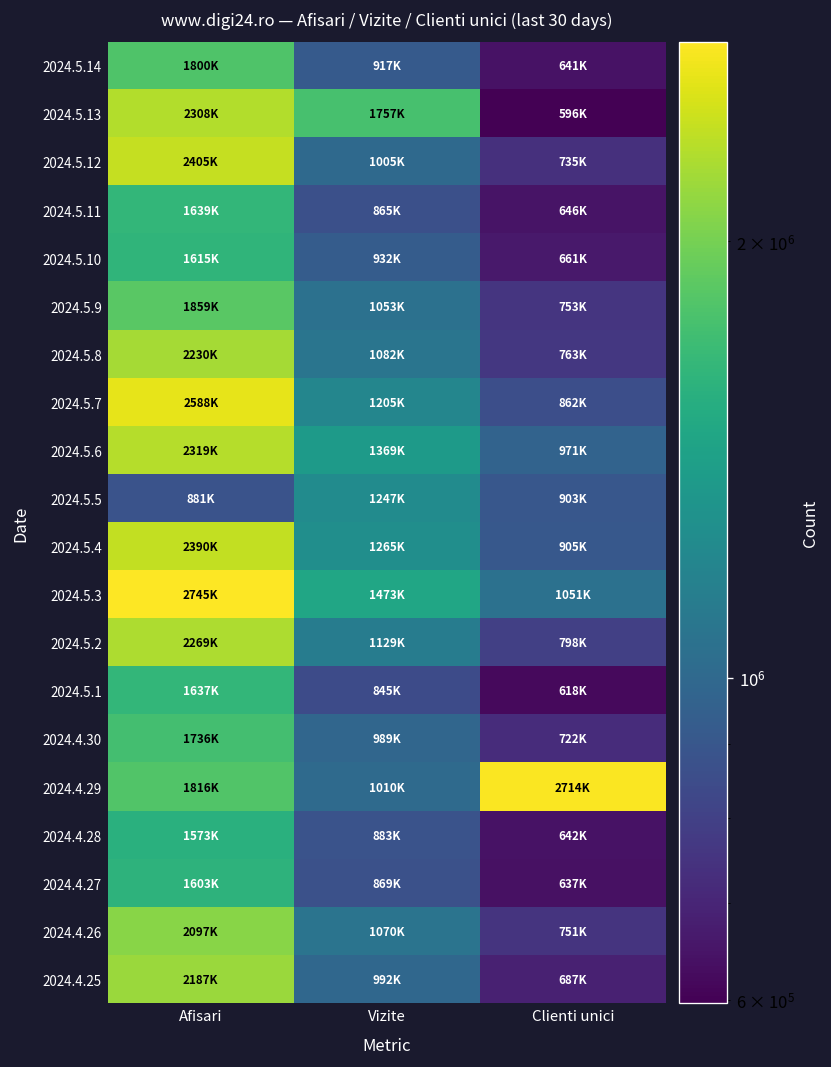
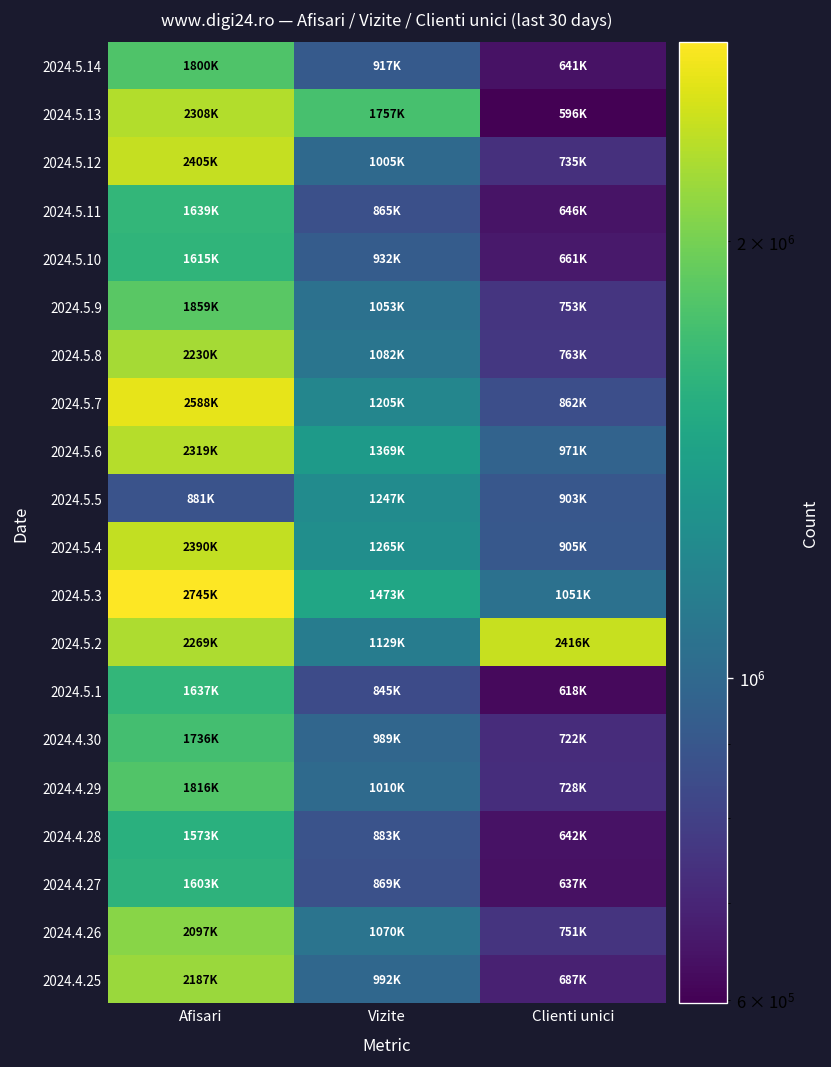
  {
    "2024.5.14": {
      "Afisari": "1800K",
      "Vizite": "917K",
      "Clienti unici": "641K"
    },
    "2024.5.13": {
      "Afisari": "2308K",
      "Vizite": "1757K",
      "Clienti unici": "596K"
    },
    "2024.5.12": {
      "Afisari": "2405K",
      "Vizite": "1005K",
      "Clienti unici": "735K"
    },
    "2024.5.11": {
      "Afisari": "1639K",
      "Vizite": "865K",
      "Clienti unici": "646K"
    },
    "2024.5.10": {
      "Afisari": "1615K",
      "Vizite": "932K",
      "Clienti unici": "661K"
    },
    "2024.5.9": {
      "Afisari": "1859K",
      "Vizite": "1053K",
      "Clienti unici": "753K"
    },
    "2024.5.8": {
      "Afisari": "2230K",
      "Vizite": "1082K",
      "Clienti unici": "763K"
    },
    "2024.5.7": {
      "Afisari": "2588K",
      "Vizite": "1205K",
      "Clienti unici": "862K"
    },
    "2024.5.6": {
      "Afisari": "2319K",
      "Vizite": "1369K",
      "Clienti unici": "971K"
    },
    "2024.5.5": {
      "Afisari": "881K",
      "Vizite": "1247K",
      "Clienti unici": "903K"
    },
    "2024.5.4": {
      "Afisari": "2390K",
      "Vizite": "1265K",
      "Clienti unici": "905K"
    },
    "2024.5.3": {
      "Afisari": "2745K",
      "Vizite": "1473K",
      "Clienti unici": "1051K"
    },
    "2024.5.2": {
      "Afisari": "2269K",
      "Vizite": "1129K",
-     "Clienti unici": "798K"
+     "Clienti unici": "2416K"
    },
    "2024.5.1": {
      "Afisari": "1637K",
      "Vizite": "845K",
      "Clienti unici": "618K"
    },
    "2024.4.30": {
      "Afisari": "1736K",
      "Vizite": "989K",
      "Clienti unici": "722K"
    },
    "2024.4.29": {
      "Afisari": "1816K",
      "Vizite": "1010K",
-     "Clienti unici": "2714K"
+     "Clienti unici": "728K"
    },
    "2024.4.28": {
      "Afisari": "1573K",
      "Vizite": "883K",
      "Clienti unici": "642K"
    },
    "2024.4.27": {
      "Afisari": "1603K",
      "Vizite": "869K",
      "Clienti unici": "637K"
    },
    "2024.4.26": {
      "Afisari": "2097K",
      "Vizite": "1070K",
      "Clienti unici": "751K"
    },
    "2024.4.25": {
      "Afisari": "2187K",
      "Vizite": "992K",
      "Clienti unici": "687K"
    }
  }
